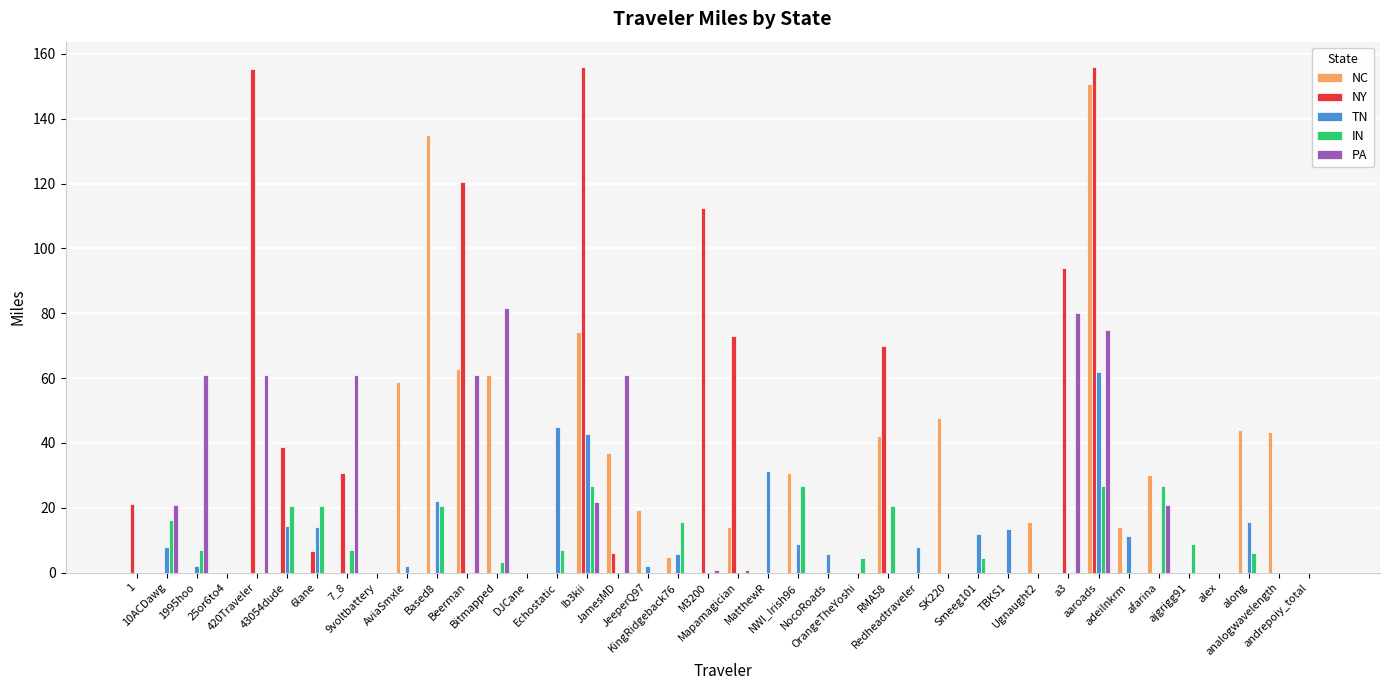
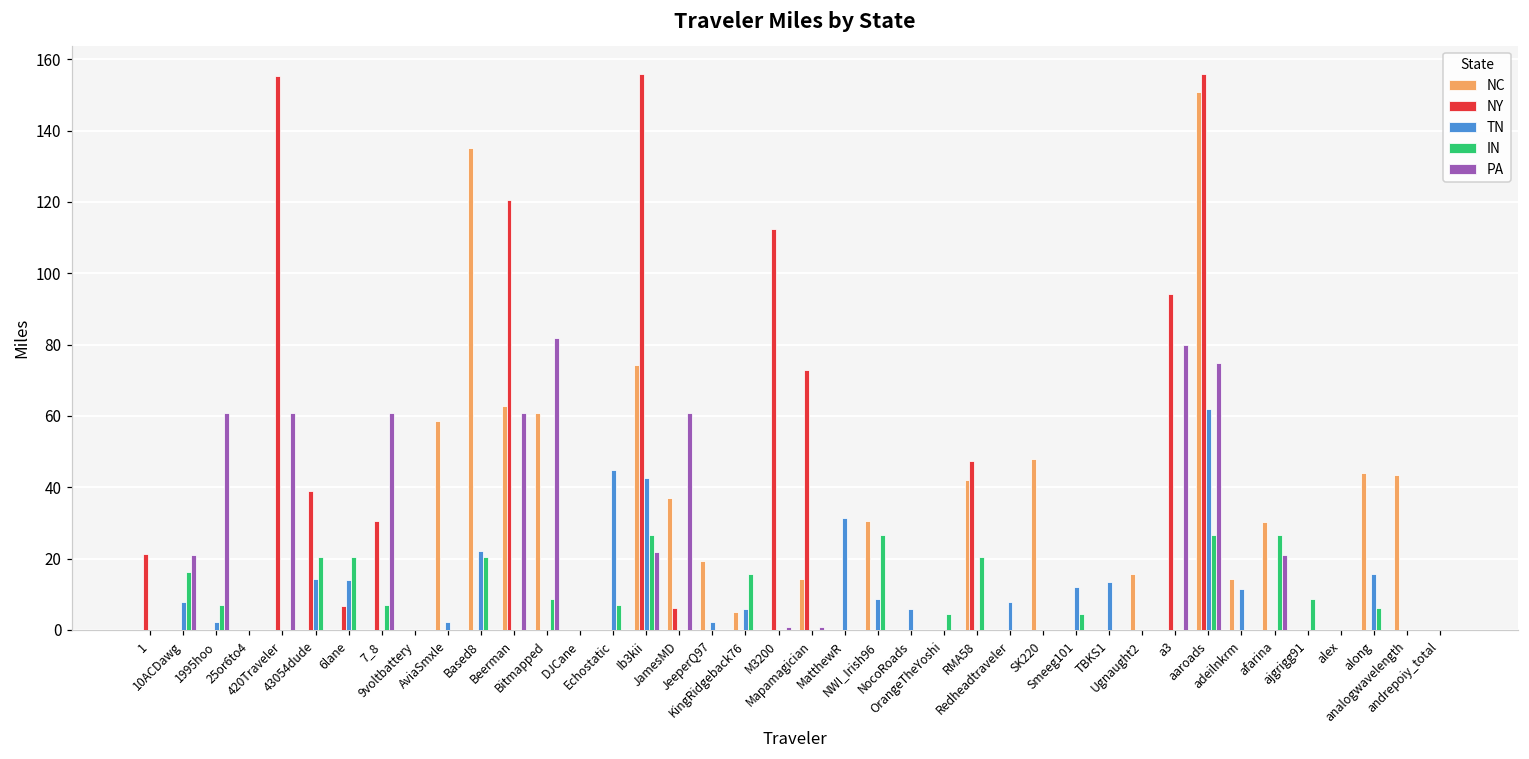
  {
    "NC": {
      "1": 0,
      "10ACDawg": 0,
      "1995hoo": 0,
      "25or6to4": 0,
      "420Traveler": 0,
      "43054dude": 0,
      "6lane": 0,
      "7_8": 0,
      "9voltbattery": 0,
      "AviaSmxle": 59,
      "Based8": 135,
      "Beerman": 63,
      "Bitmapped": 61,
      "DJCane": 0,
      "Echostatic": 0,
      "Ib3kii": 74,
      "JamesMD": 37,
      "JeeperQ97": 19,
      "KingRidgeback76": 5,
      "M3200": 0,
      "Mapamagician": 14,
      "MatthewR": 0,
      "NWI_Irish96": 31,
      "NocoRoads": 0,
      "OrangeTheYoshi": 0,
      "RMA58": 42,
      "Redheadtraveler": 0,
      "SK220": 48,
      "Smeeg101": 0,
      "TBKS1": 0,
      "Ugnaught2": 16,
      "a3": 0,
      "aaroads": 151,
      "adeilnkrm": 14,
      "afarina": 30,
      "ajgrigg91": 0,
      "alex": 0,
      "along": 44,
      "analogwavelength": 43,
      "andrepoiy_total": 0
    },
    "NY": {
      "1": 21,
      "10ACDawg": 0,
      "1995hoo": 0,
      "25or6to4": 0,
      "420Traveler": 155,
      "43054dude": 39,
      "6lane": 7,
      "7_8": 31,
      "9voltbattery": 0,
      "AviaSmxle": 0,
      "Based8": 0,
      "Beerman": 120,
      "Bitmapped": 0,
      "DJCane": 0,
      "Echostatic": 0,
      "Ib3kii": 156,
      "JamesMD": 6,
      "JeeperQ97": 0,
      "KingRidgeback76": 0,
      "M3200": 112,
      "Mapamagician": 73,
      "MatthewR": 0,
      "NWI_Irish96": 0,
      "NocoRoads": 0,
      "OrangeTheYoshi": 0,
-     "RMA58": 70,
+     "RMA58": 47,
      "Redheadtraveler": 0,
      "SK220": 0,
      "Smeeg101": 0,
      "TBKS1": 0,
      "Ugnaught2": 0,
      "a3": 94,
      "aaroads": 156,
      "adeilnkrm": 0,
      "afarina": 0,
      "ajgrigg91": 0,
      "alex": 0,
      "along": 0,
      "analogwavelength": 0,
      "andrepoiy_total": 0
    },
    "TN": {
      "1": 0,
      "10ACDawg": 8,
      "1995hoo": 2,
      "25or6to4": 0,
      "420Traveler": 0,
      "43054dude": 14,
      "6lane": 14,
      "7_8": 0,
      "9voltbattery": 0,
      "AviaSmxle": 2,
      "Based8": 22,
      "Beerman": 0,
      "Bitmapped": 0,
      "DJCane": 0,
      "Echostatic": 45,
      "Ib3kii": 43,
      "JamesMD": 0,
      "JeeperQ97": 2,
      "KingRidgeback76": 6,
      "M3200": 0,
      "Mapamagician": 0,
      "MatthewR": 31,
      "NWI_Irish96": 9,
      "NocoRoads": 6,
      "OrangeTheYoshi": 0,
      "RMA58": 0,
      "Redheadtraveler": 8,
      "SK220": 0,
      "Smeeg101": 12,
      "TBKS1": 13,
      "Ugnaught2": 0,
      "a3": 0,
      "aaroads": 62,
      "adeilnkrm": 11,
      "afarina": 0,
      "ajgrigg91": 0,
      "alex": 0,
      "along": 16,
      "analogwavelength": 0,
      "andrepoiy_total": 0
    },
    "IN": {
      "1": 0,
      "10ACDawg": 16,
      "1995hoo": 7,
      "25or6to4": 0,
      "420Traveler": 0,
      "43054dude": 21,
      "6lane": 21,
      "7_8": 7,
      "9voltbattery": 0,
      "AviaSmxle": 0,
      "Based8": 21,
      "Beerman": 0,
-     "Bitmapped": 3,
+     "Bitmapped": 9,
      "DJCane": 0,
      "Echostatic": 7,
      "Ib3kii": 27,
      "JamesMD": 0,
      "JeeperQ97": 0,
      "KingRidgeback76": 16,
      "M3200": 0,
      "Mapamagician": 0,
      "MatthewR": 0,
      "NWI_Irish96": 27,
      "NocoRoads": 0,
      "OrangeTheYoshi": 4,
      "RMA58": 21,
      "Redheadtraveler": 0,
      "SK220": 0,
      "Smeeg101": 4,
      "TBKS1": 0,
      "Ugnaught2": 0,
      "a3": 0,
      "aaroads": 27,
      "adeilnkrm": 0,
      "afarina": 27,
      "ajgrigg91": 9,
      "alex": 0,
      "along": 6,
      "analogwavelength": 0,
      "andrepoiy_total": 0
    },
    "PA": {
      "1": 0,
      "10ACDawg": 21,
      "1995hoo": 61,
      "25or6to4": 0,
      "420Traveler": 61,
      "43054dude": 0,
      "6lane": 0,
      "7_8": 61,
      "9voltbattery": 0,
      "AviaSmxle": 0,
      "Based8": 0,
      "Beerman": 61,
      "Bitmapped": 82,
      "DJCane": 0,
      "Echostatic": 0,
      "Ib3kii": 22,
      "JamesMD": 61,
      "JeeperQ97": 0,
      "KingRidgeback76": 0,
      "M3200": 1,
      "Mapamagician": 1,
      "MatthewR": 0,
      "NWI_Irish96": 0,
      "NocoRoads": 0,
      "OrangeTheYoshi": 0,
      "RMA58": 0,
      "Redheadtraveler": 0,
      "SK220": 0,
      "Smeeg101": 0,
      "TBKS1": 0,
      "Ugnaught2": 0,
      "a3": 80,
      "aaroads": 75,
      "adeilnkrm": 0,
      "afarina": 21,
      "ajgrigg91": 0,
      "alex": 0,
      "along": 0,
      "analogwavelength": 0,
      "andrepoiy_total": 0
    }
  }
